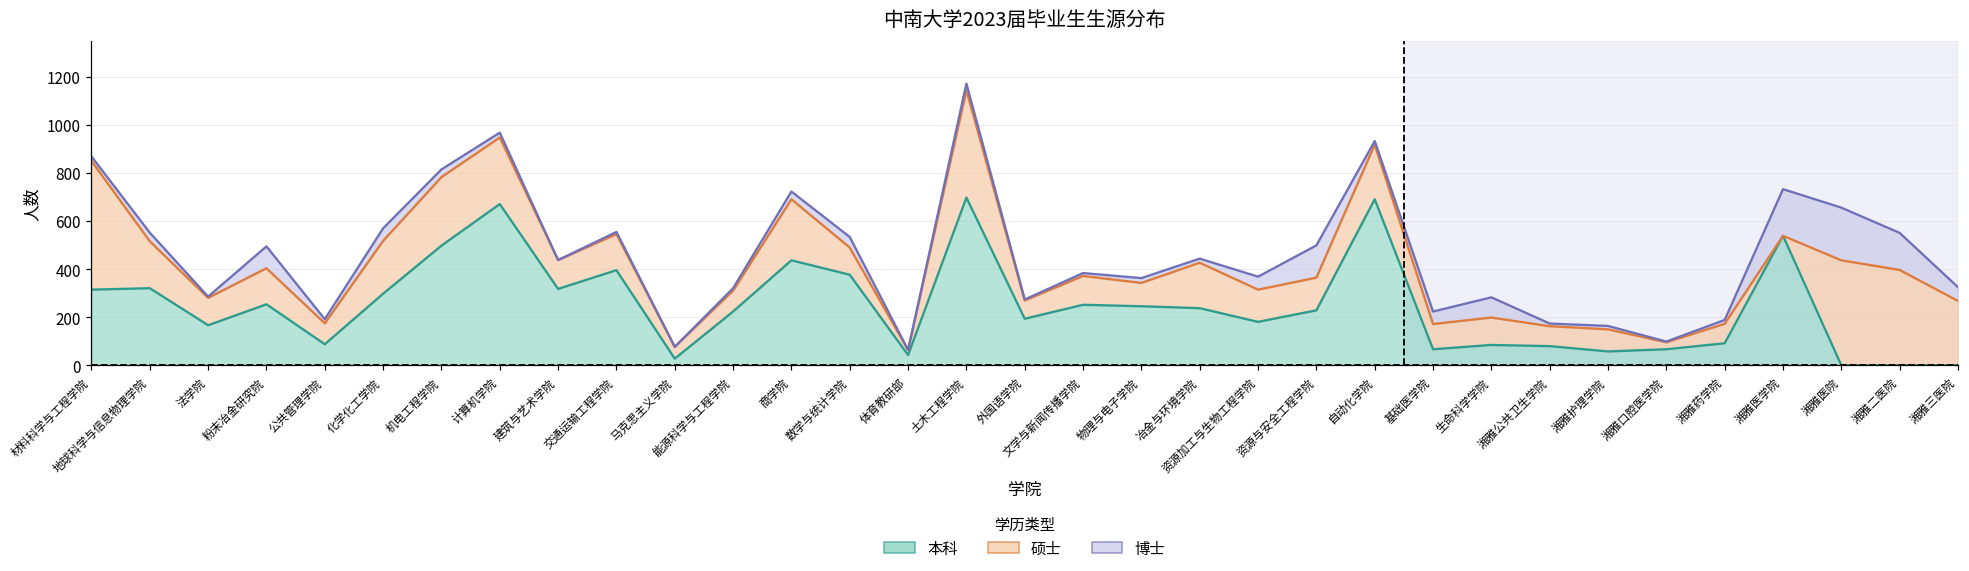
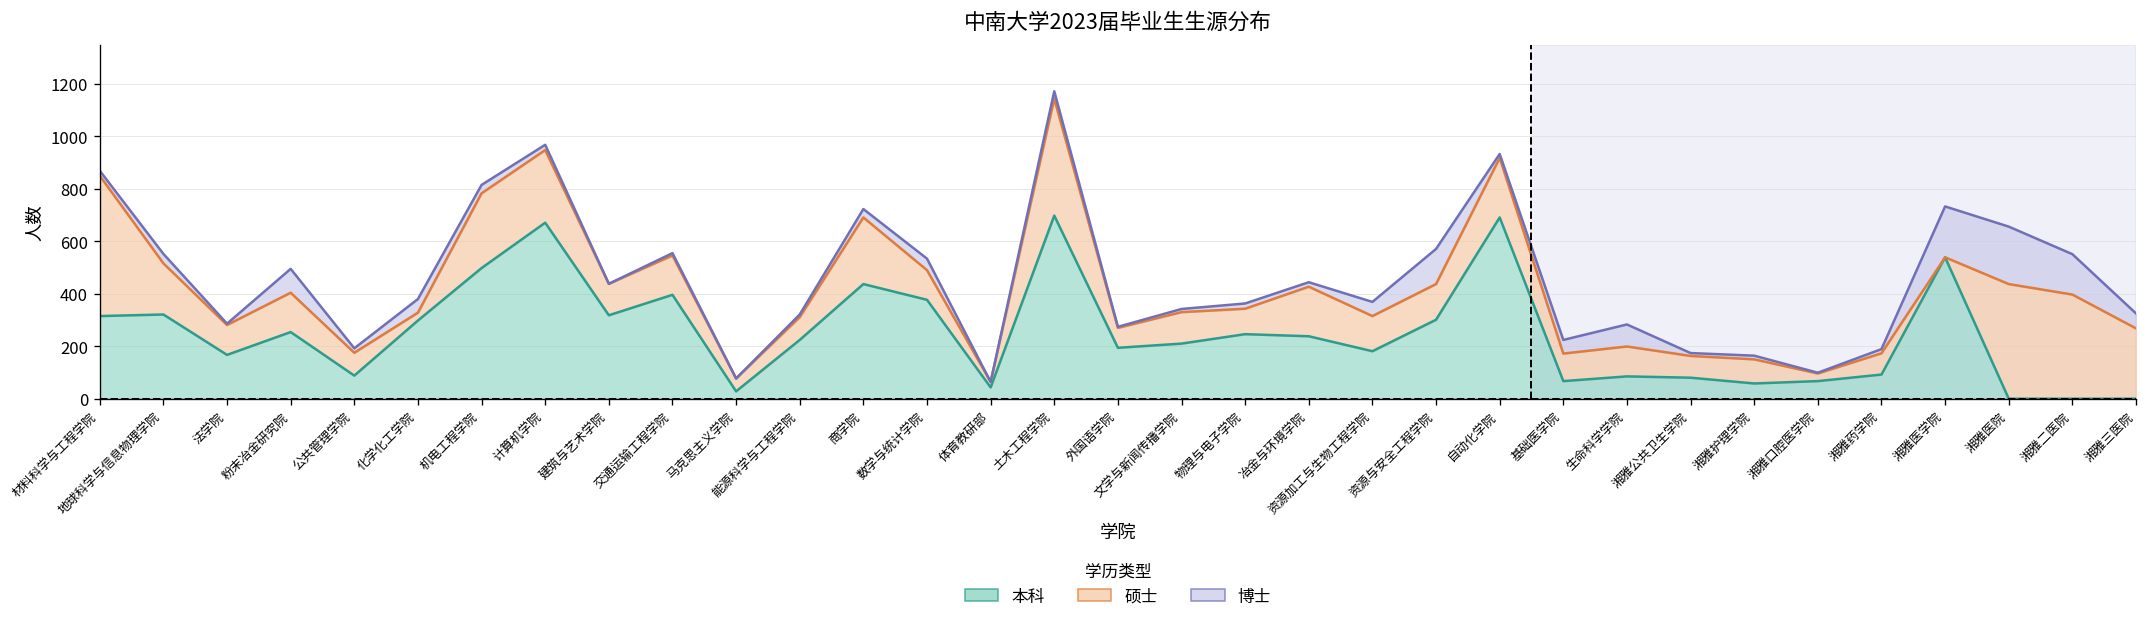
  {
    "本科": {
      "材料科学与工程学院": 320,
      "地球科学与信息物理学院": 320,
      "法学院": 170,
      "粉末冶金研究院": 250,
      "公共管理学院": 90,
      "化学化工学院": 300,
      "机电工程学院": 500,
      "计算机学院": 670,
      "建筑与艺术学院": 320,
      "交通运输工程学院": 400,
      "马克思主义学院": 30,
      "能源科学与工程学院": 220,
      "商学院": 440,
      "数学与统计学院": 380,
      "体育教研部": 40,
      "土木工程学院": 700,
      "外国语学院": 190,
-     "文学与新闻传播学院": 250,
+     "文学与新闻传播学院": 210,
      "物理与电子学院": 250,
      "冶金与环境学院": 240,
      "资源加工与生物工程学院": 180,
-     "资源与安全工程学院": 230,
+     "资源与安全工程学院": 300,
      "自动化学院": 690,
      "基础医学院": 70,
      "生命科学学院": 90,
      "湘雅公共卫生学院": 80,
      "湘雅护理学院": 60,
      "湘雅口腔医学院": 70,
      "湘雅药学院": 90,
      "湘雅医院": 0,
      "湘雅二医院": 0,
      "湘雅三医院": 0
    },
    "硕士": {
      "材料科学与工程学院": 540,
      "地球科学与信息物理学院": 200,
      "粉末冶金研究院": 150,
      "公共管理学院": 90,
-     "化学化工学院": 220,
+     "化学化工学院": 30,
      "机电工程学院": 290,
      "计算机学院": 280,
      "商学院": 250,
      "数学与统计学院": 110,
      "土木工程学院": 450,
      "文学与新闻传播学院": 120,
      "物理与电子学院": 100,
      "冶金与环境学院": 190,
      "资源加工与生物工程学院": 130,
      "资源与安全工程学院": 140,
      "自动化学院": 230,
      "基础医学院": 110,
      "生命科学学院": 110,
      "湘雅护理学院": 90,
      "湘雅药学院": 80,
      "湘雅医院": 440,
      "湘雅二医院": 400,
      "湘雅三医院": 270
    },
    "博士": {
      "材料科学与工程学院": 20,
      "地球科学与信息物理学院": 40,
      "粉末冶金研究院": 90,
      "公共管理学院": 20,
      "化学化工学院": 50,
      "机电工程学院": 30,
      "计算机学院": 20,
      "商学院": 30,
      "数学与统计学院": 40,
      "土木工程学院": 30,
      "文学与新闻传播学院": 10,
      "物理与电子学院": 20,
      "冶金与环境学院": 20,
      "资源加工与生物工程学院": 50,
      "资源与安全工程学院": 130,
      "自动化学院": 20,
      "基础医学院": 50,
      "生命科学学院": 80,
      "湘雅护理学院": 10,
      "湘雅药学院": 20,
      "湘雅医学院": 190,
      "湘雅医院": 220,
      "湘雅二医院": 150,
      "湘雅三医院": 60
    }
  }
